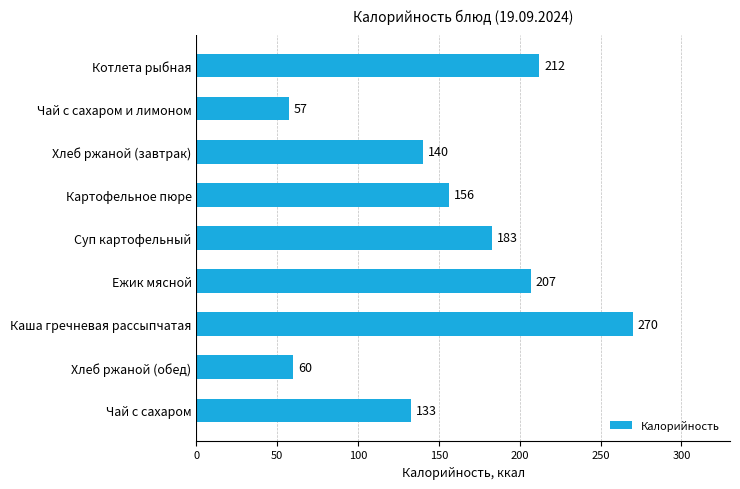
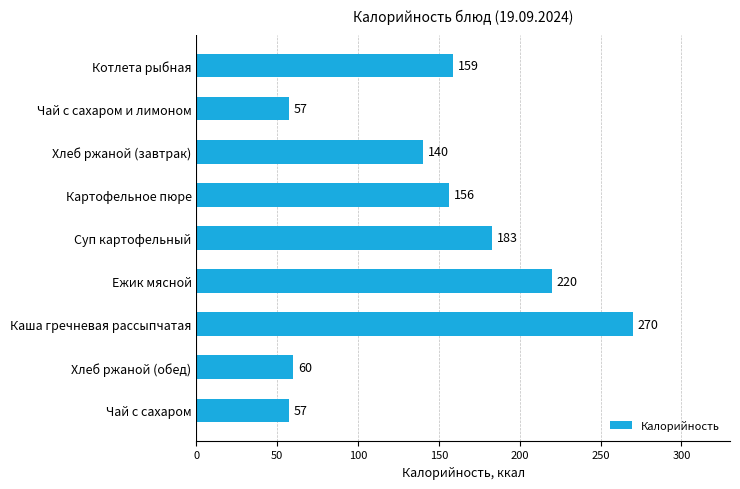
  {
-   "Котлета рыбная": 212,
+   "Котлета рыбная": 159,
    "Чай с сахаром и лимоном": 57,
    "Хлеб ржаной (завтрак)": 140,
    "Картофельное пюре": 156,
    "Суп картофельный": 183,
-   "Ежик мясной": 207,
+   "Ежик мясной": 220,
    "Каша гречневая рассыпчатая": 270,
    "Хлеб ржаной (обед)": 60,
-   "Чай с сахаром": 133
+   "Чай с сахаром": 57
  }
